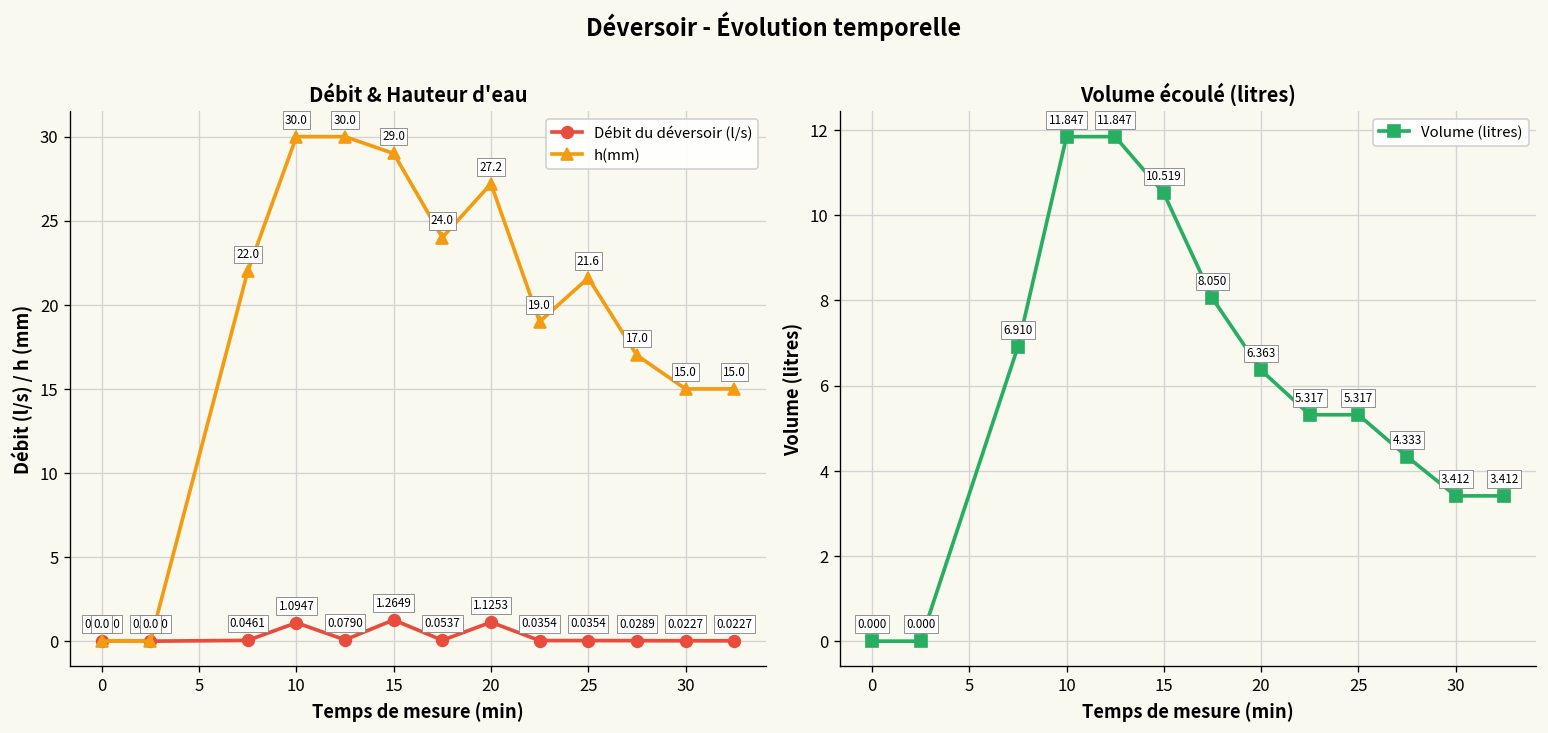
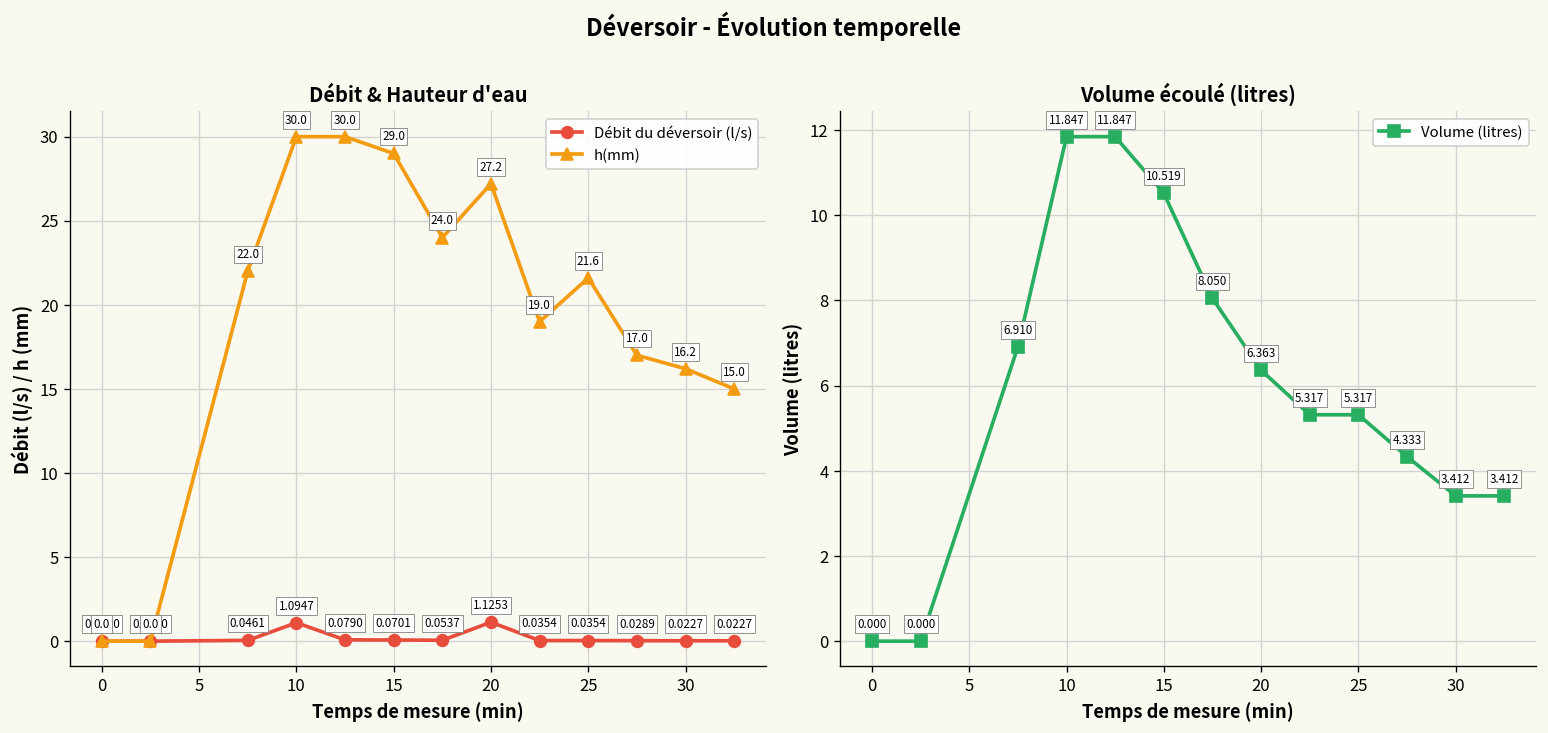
  {
    "Débit & Hauteur d'eau": {
      "Débit du déversoir (l/s)": {
-       "15": 1.2649
+       "15": 0.0701
      },
      "h(mm)": {
-       "30": 15.0
+       "30": 16.2
      }
    }
  }
